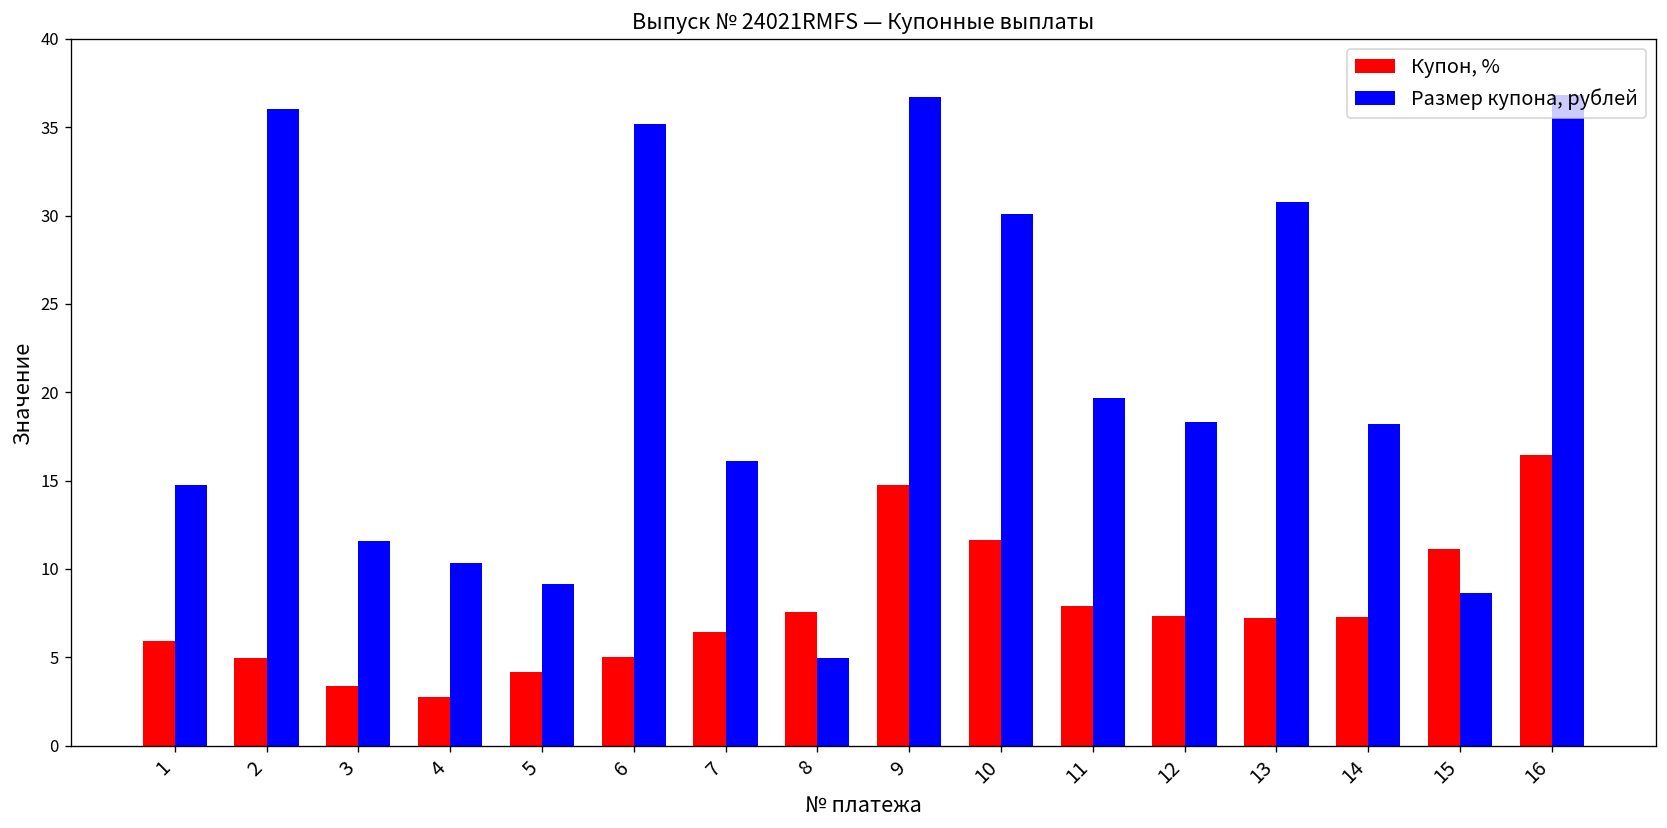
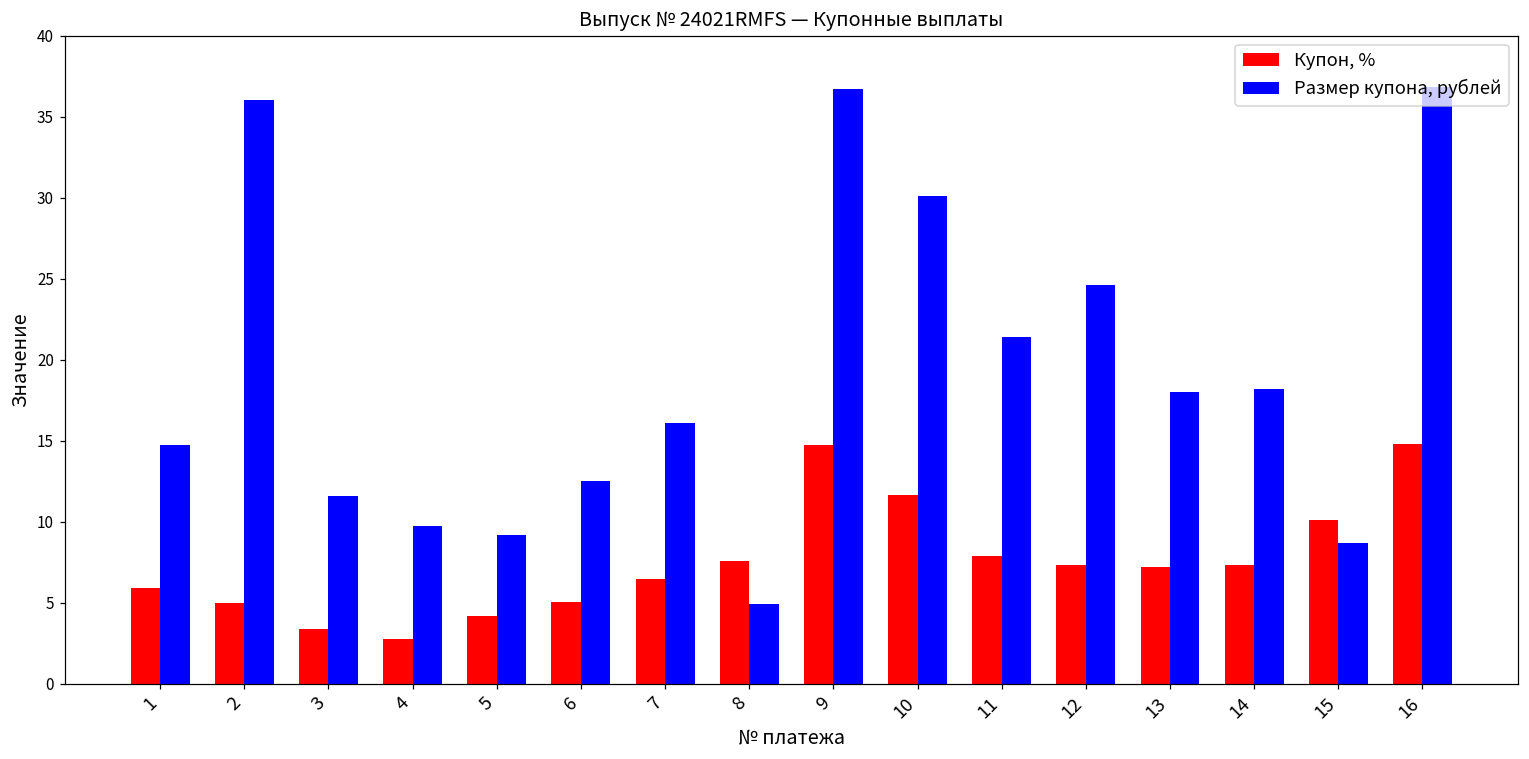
  {
    "Купон, %": {
      "1": 5.9,
      "2": 5.0,
      "3": 3.4,
      "4": 2.7,
      "5": 4.2,
      "6": 5.0,
      "7": 6.5,
      "8": 7.6,
      "9": 14.7,
      "10": 11.6,
      "11": 7.9,
      "12": 7.3,
      "13": 7.2,
      "14": 7.3,
-     "15": 11.1,
-     "16": 16.5
+     "15": 10.1,
+     "16": 14.8
    },
    "Размер купона, рублей": {
      "1": 14.7,
      "2": 36.0,
      "3": 11.6,
-     "4": 10.4,
+     "4": 9.7,
      "5": 9.2,
-     "6": 35.2,
+     "6": 12.5,
      "7": 16.1,
      "8": 4.9,
      "9": 36.7,
      "10": 30.1,
-     "11": 19.7,
-     "12": 18.3,
-     "13": 30.8,
+     "11": 21.4,
+     "12": 24.6,
+     "13": 18.0,
      "14": 18.2,
      "15": 8.7
    }
  }
